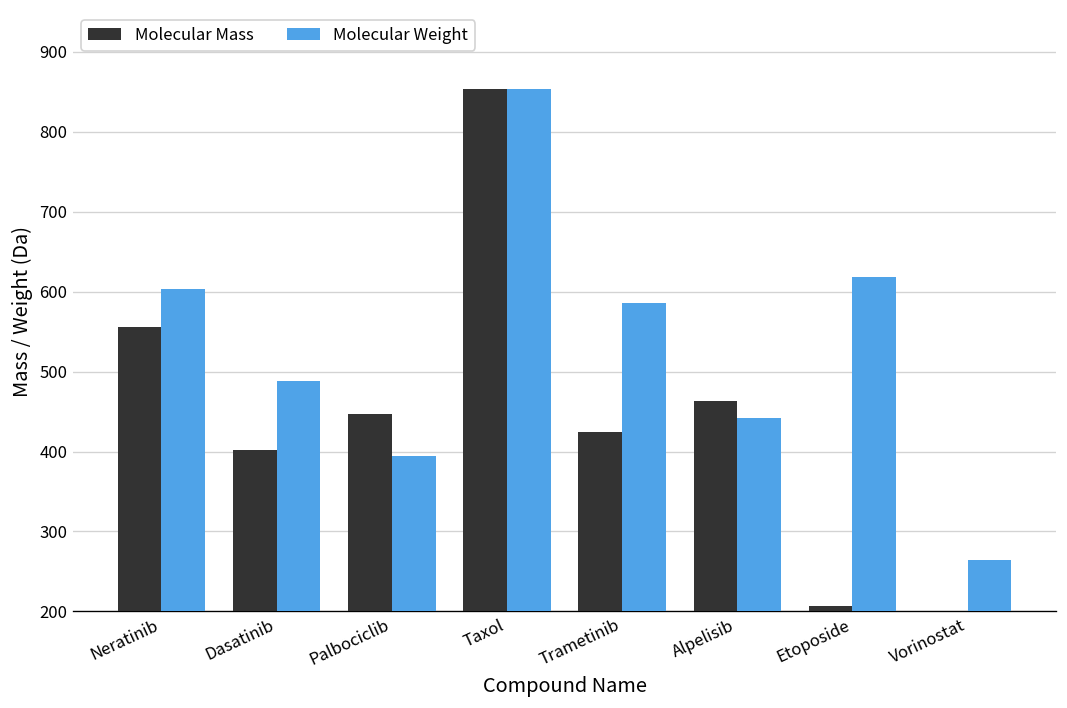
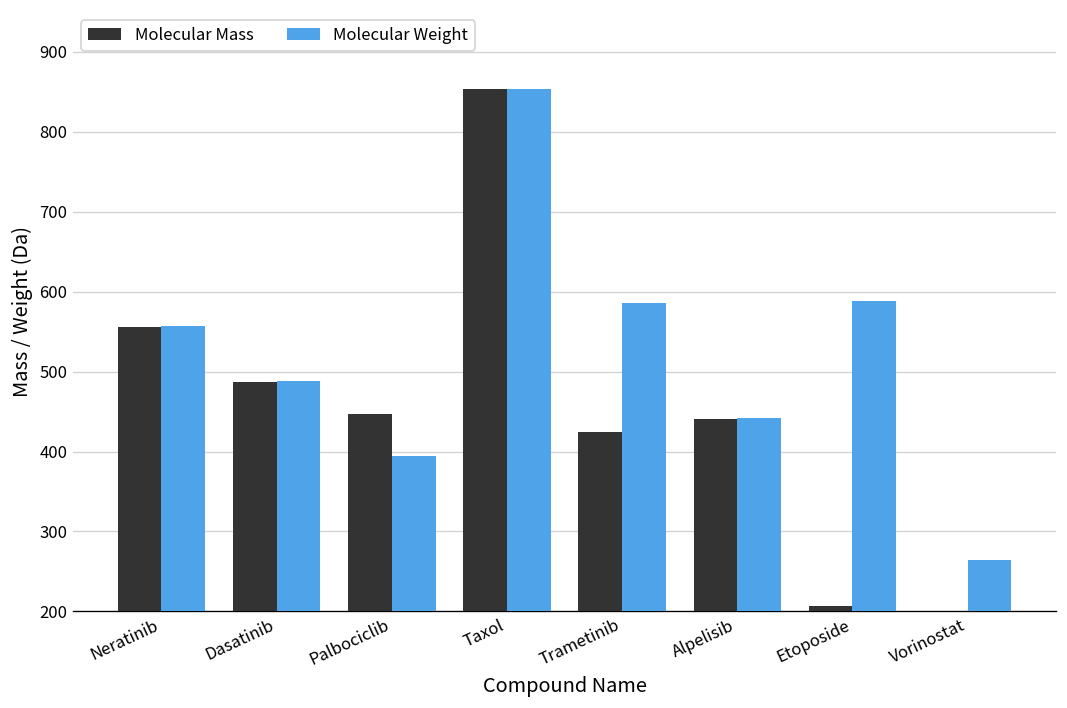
  {
    "Molecular Mass": {
      "Neratinib": 560,
-     "Dasatinib": 400,
+     "Dasatinib": 490,
      "Palbociclib": 450,
      "Taxol": 850,
      "Trametinib": 420,
-     "Alpelisib": 460,
+     "Alpelisib": 440,
      "Etoposide": 210
    },
    "Molecular Weight": {
-     "Neratinib": 600,
+     "Neratinib": 560,
      "Dasatinib": 490,
      "Palbociclib": 390,
      "Taxol": 850,
      "Trametinib": 590,
      "Alpelisib": 440,
-     "Etoposide": 620,
+     "Etoposide": 590,
      "Vorinostat": 260
    }
  }
